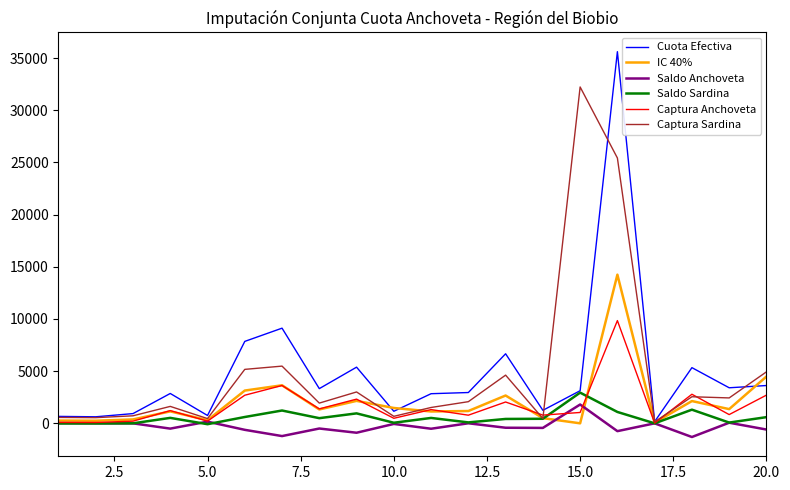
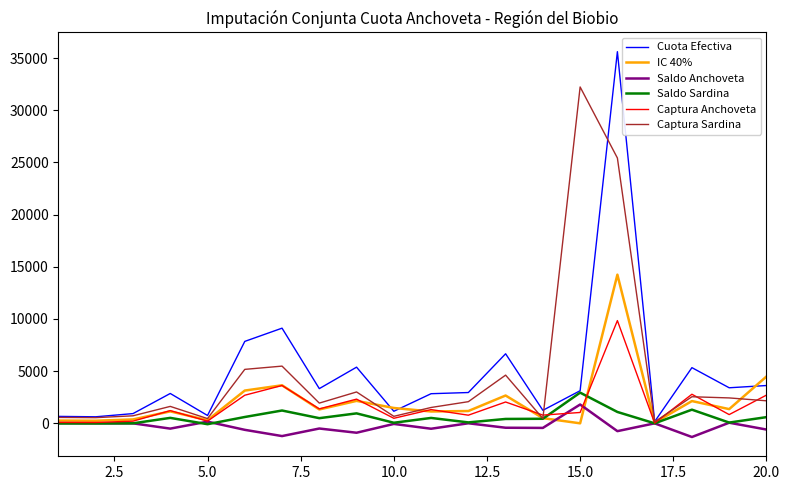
  {
    "Cuota Efectiva": {
      "5.0": 800,
      "10.0": 1200,
      "20.0": 3600
    },
    "IC 40%": {
      "10.0": 1500,
      "15.0": 0,
      "20.0": 4500
    },
    "Saldo Anchoveta": {
      "15.0": 1800,
      "20.0": -600
    },
    "Saldo Sardina": {
      "5.0": -100,
      "20.0": 600
    },
    "Captura Anchoveta": {
      "15.0": 1000,
      "20.0": 2700
    },
    "Captura Sardina": {
      "15.0": 32200,
-     "20.0": 4900
+     "20.0": 2200
    }
  }
